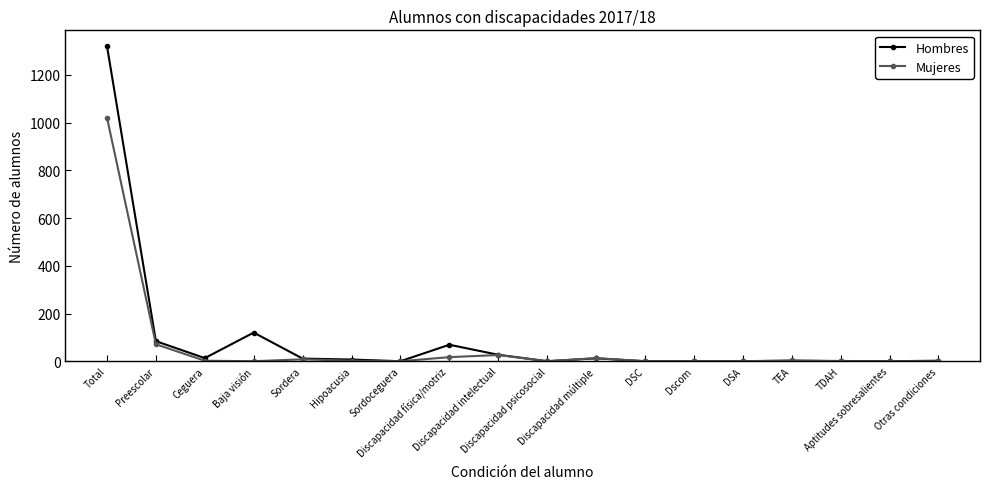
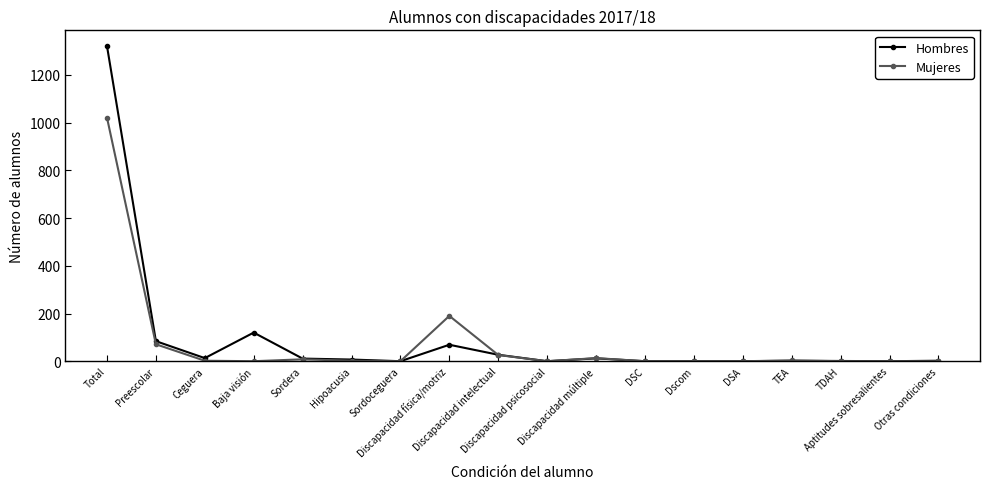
  {
    "Hombres": {
      "Total": 1320,
      "Preescolar": 80,
      "Ceguera": 10,
      "Baja visión": 120,
      "Discapacidad física/motriz": 70
    },
    "Mujeres": {
      "Total": 1020,
      "Preescolar": 70,
      "Ceguera": 0,
      "Baja visión": 0,
-     "Discapacidad física/motriz": 20
+     "Discapacidad física/motriz": 190
    }
  }
